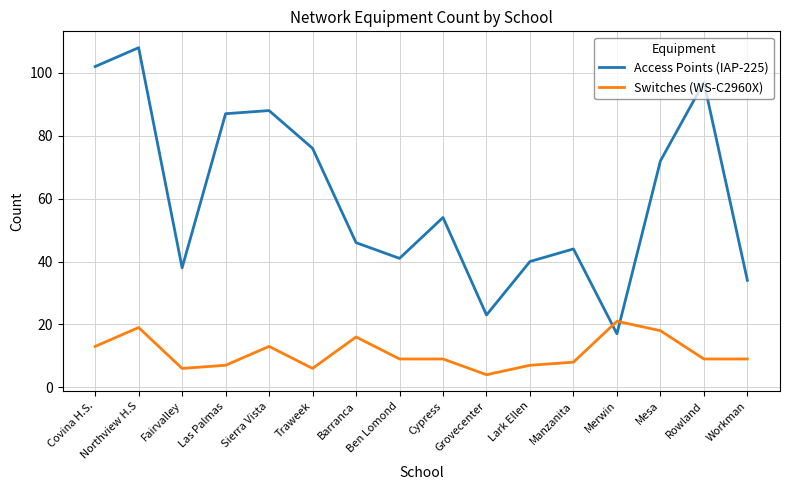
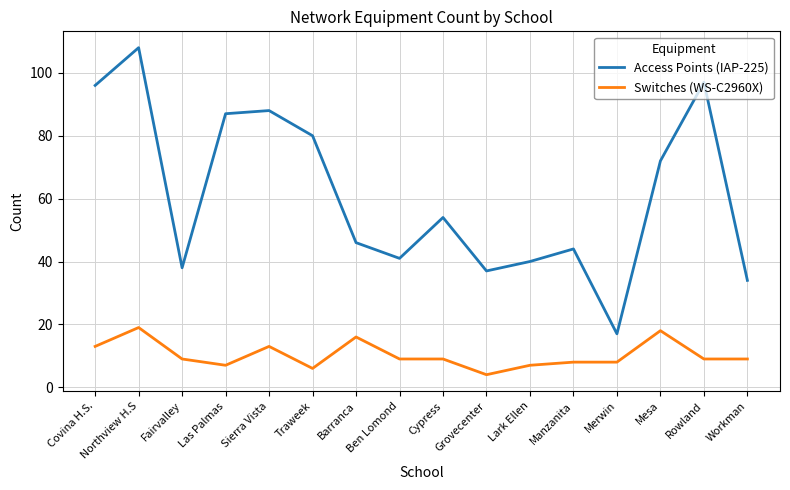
  {
    "Access Points (IAP-225)": {
-     "Covina H.S.": 102,
+     "Covina H.S.": 96,
      "Northview H.S": 108,
      "Fairvalley": 38,
      "Las Palmas": 87,
      "Sierra Vista": 88,
-     "Traweek": 76,
+     "Traweek": 80,
      "Barranca": 46,
      "Ben Lomond": 41,
      "Cypress": 54,
-     "Grovecenter": 23,
+     "Grovecenter": 37,
      "Lark Ellen": 40,
      "Manzanita": 44,
      "Merwin": 17,
      "Mesa": 72,
      "Workman": 34
    },
    "Switches (WS-C2960X)": {
      "Covina H.S.": 13,
      "Northview H.S": 19,
-     "Fairvalley": 6,
+     "Fairvalley": 9,
      "Las Palmas": 7,
      "Sierra Vista": 13,
      "Traweek": 6,
      "Barranca": 16,
      "Ben Lomond": 9,
      "Cypress": 9,
      "Grovecenter": 4,
      "Lark Ellen": 7,
      "Manzanita": 8,
-     "Merwin": 21,
+     "Merwin": 8,
      "Mesa": 18,
      "Rowland": 9,
      "Workman": 9
    }
  }
